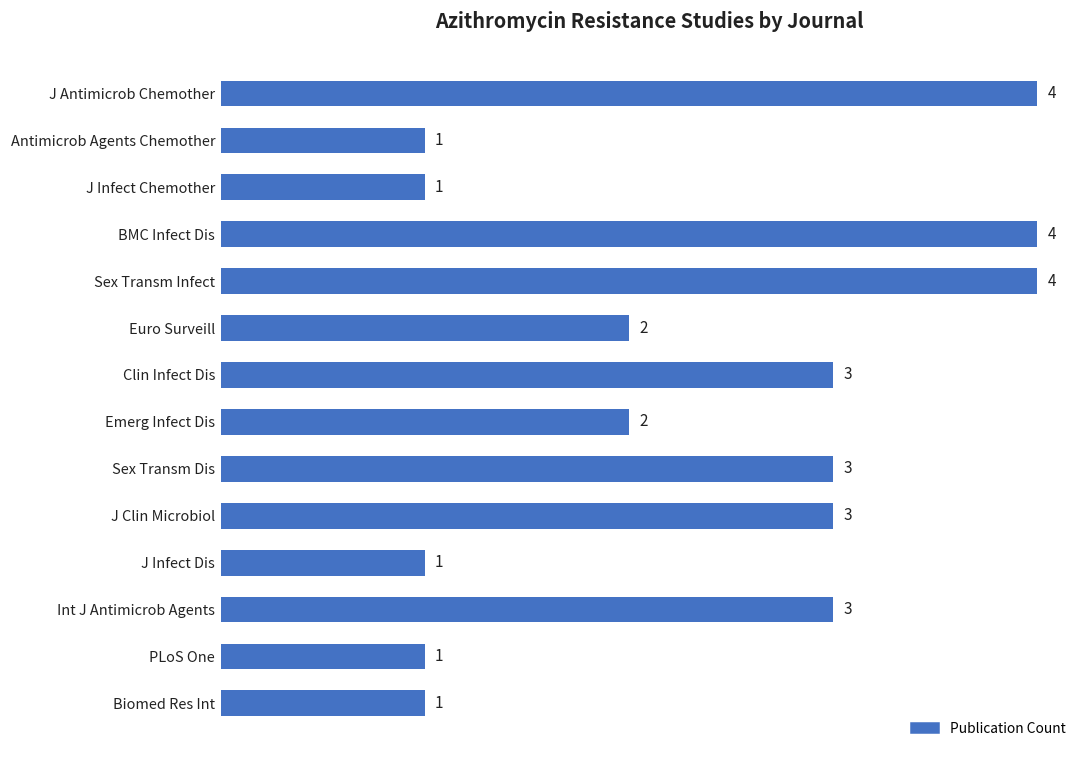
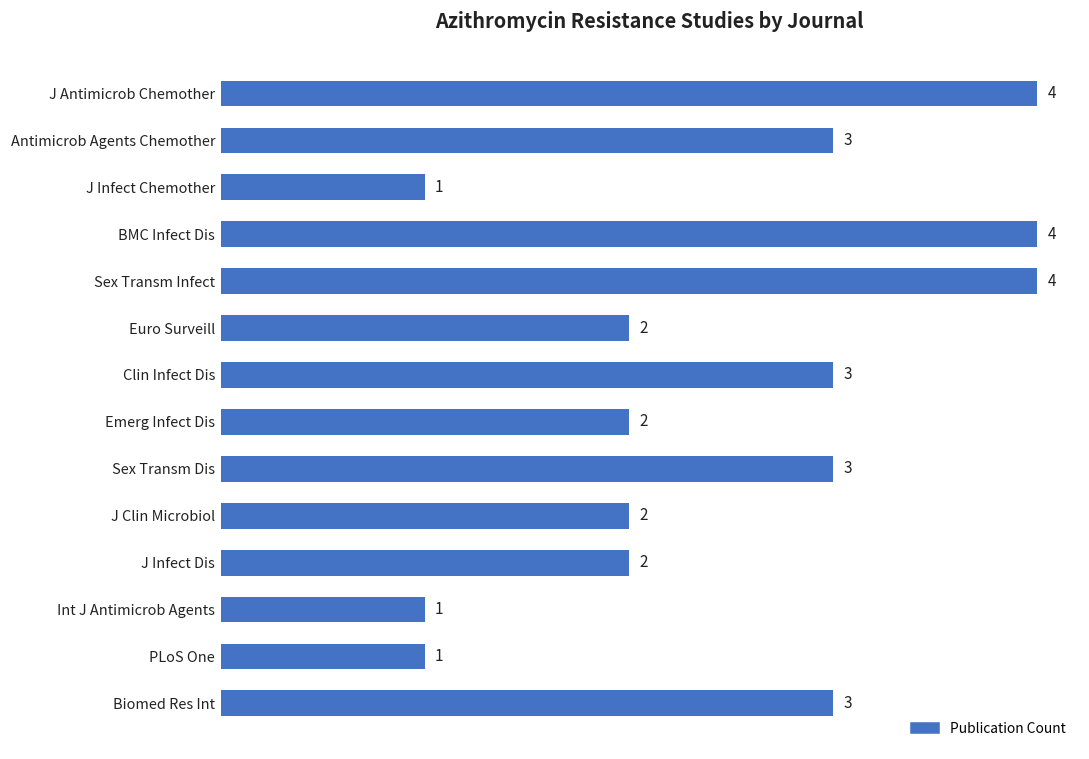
  {
    "J Antimicrob Chemother": 4,
-   "Antimicrob Agents Chemother": 1,
+   "Antimicrob Agents Chemother": 3,
    "J Infect Chemother": 1,
    "BMC Infect Dis": 4,
    "Sex Transm Infect": 4,
    "Euro Surveill": 2,
    "Clin Infect Dis": 3,
    "Emerg Infect Dis": 2,
    "Sex Transm Dis": 3,
-   "J Clin Microbiol": 3,
-   "J Infect Dis": 1,
-   "Int J Antimicrob Agents": 3,
+   "J Clin Microbiol": 2,
+   "J Infect Dis": 2,
+   "Int J Antimicrob Agents": 1,
    "PLoS One": 1,
-   "Biomed Res Int": 1
+   "Biomed Res Int": 3
  }
